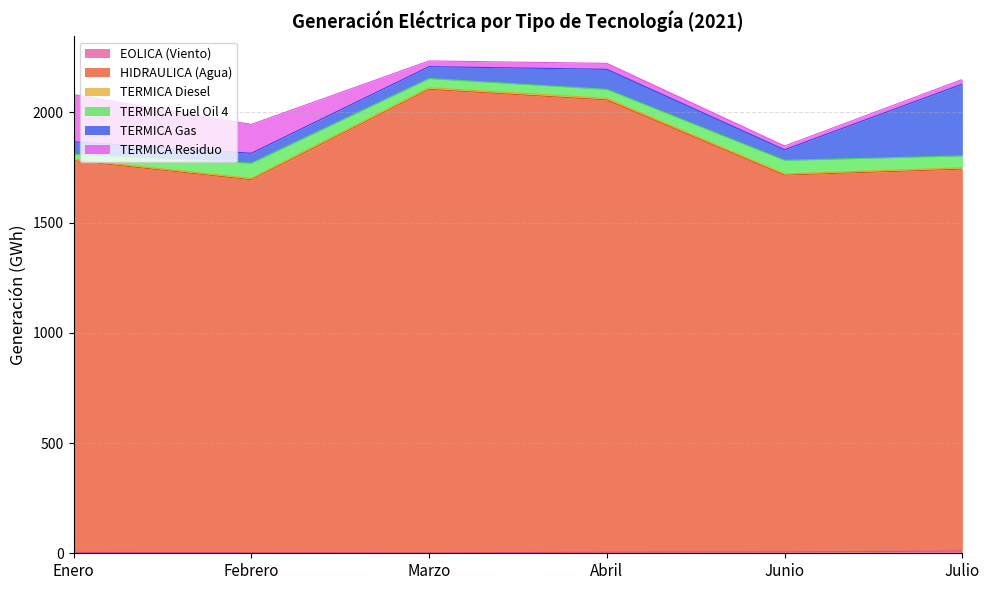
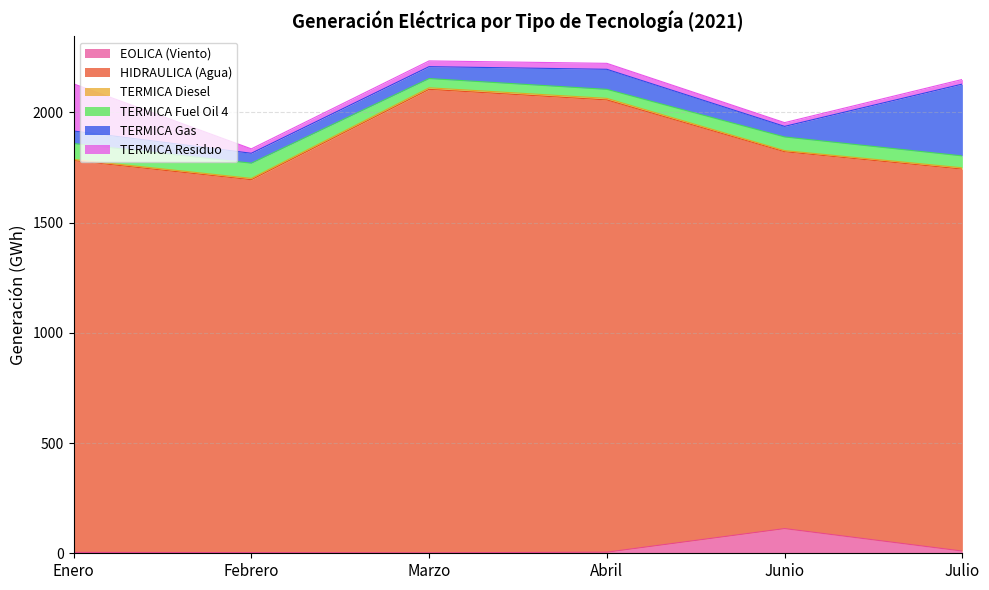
  {
    "EOLICA (Viento)": {
      "Enero": 0,
      "Febrero": 0,
      "Marzo": 0,
      "Abril": 10,
-     "Junio": 10,
+     "Junio": 110,
      "Julio": 10
    },
    "TERMICA Fuel Oil 4": {
-     "Enero": 20,
+     "Enero": 70,
      "Febrero": 70,
      "Marzo": 40,
      "Abril": 40,
      "Junio": 60,
      "Julio": 50
    },
    "TERMICA Gas": {
      "Enero": 60,
      "Febrero": 50,
      "Marzo": 50,
      "Abril": 90,
      "Junio": 50,
      "Julio": 330
    },
    "TERMICA Residuo": {
      "Enero": 210,
-     "Febrero": 130,
+     "Febrero": 20,
      "Marzo": 30,
      "Abril": 30,
      "Junio": 20,
      "Julio": 20
    }
  }
